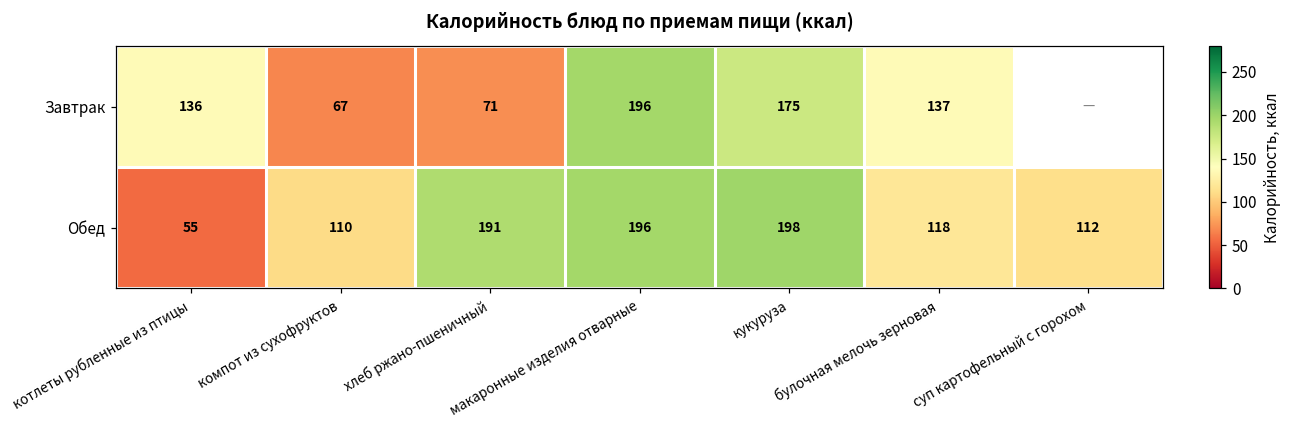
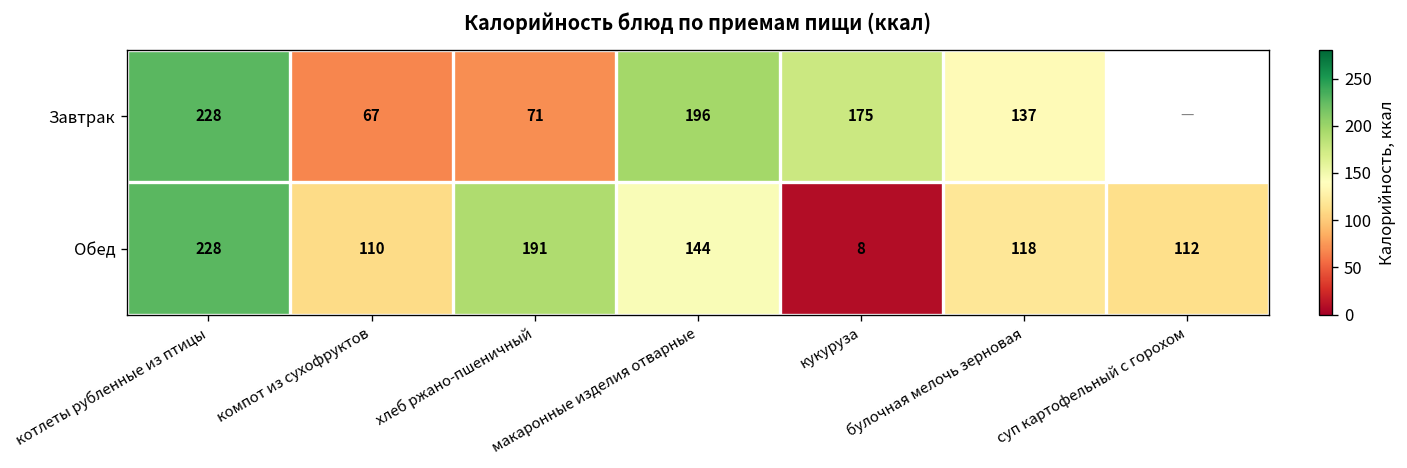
  {
    "Завтрак": {
-     "котлеты рубленные из птицы": 136,
+     "котлеты рубленные из птицы": 228,
      "компот из сухофруктов": 67,
      "хлеб ржано-пшеничный": 71,
      "макаронные изделия отварные": 196,
      "кукуруза": 175,
      "булочная мелочь зерновая": 137
    },
    "Обед": {
-     "котлеты рубленные из птицы": 55,
+     "котлеты рубленные из птицы": 228,
      "компот из сухофруктов": 110,
      "хлеб ржано-пшеничный": 191,
-     "макаронные изделия отварные": 196,
-     "кукуруза": 198,
+     "макаронные изделия отварные": 144,
+     "кукуруза": 8,
      "булочная мелочь зерновая": 118,
      "суп картофельный с горохом": 112
    }
  }
